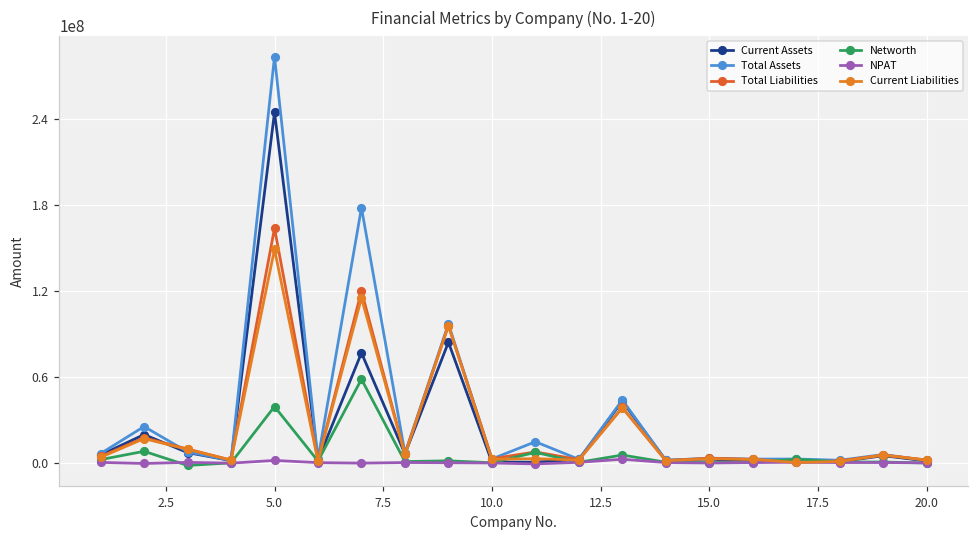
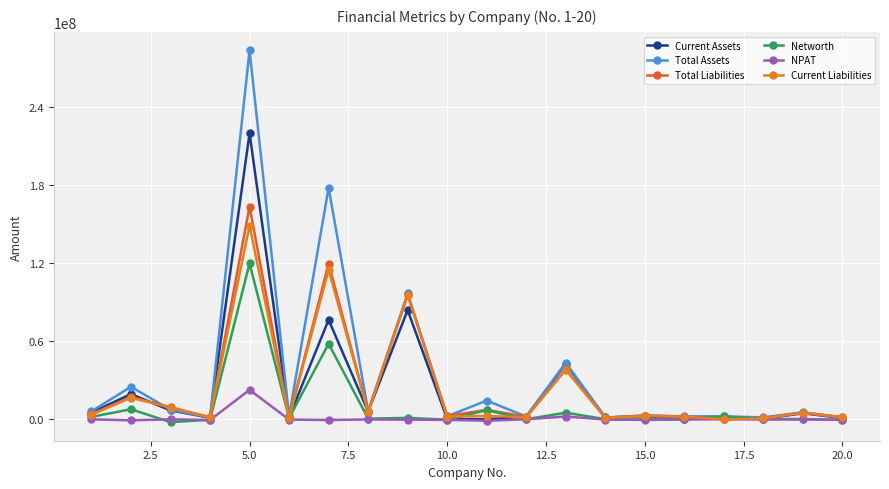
  {
    "Current Assets": {
-     "5.0": 245000000
+     "5.0": 220000000
    },
    "Total Assets": {
      "5.0": 284000000
    },
    "Networth": {
-     "5.0": 39000000
+     "5.0": 120000000
    },
    "NPAT": {
-     "5.0": 1000000
+     "5.0": 23000000
    }
  }
